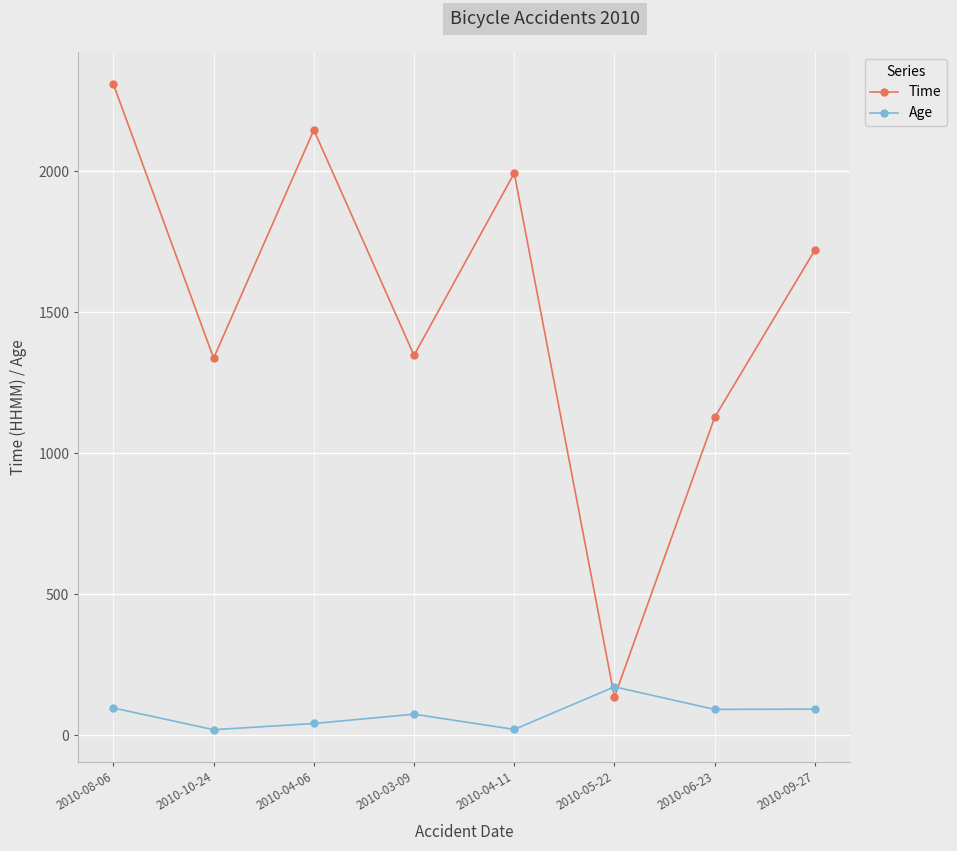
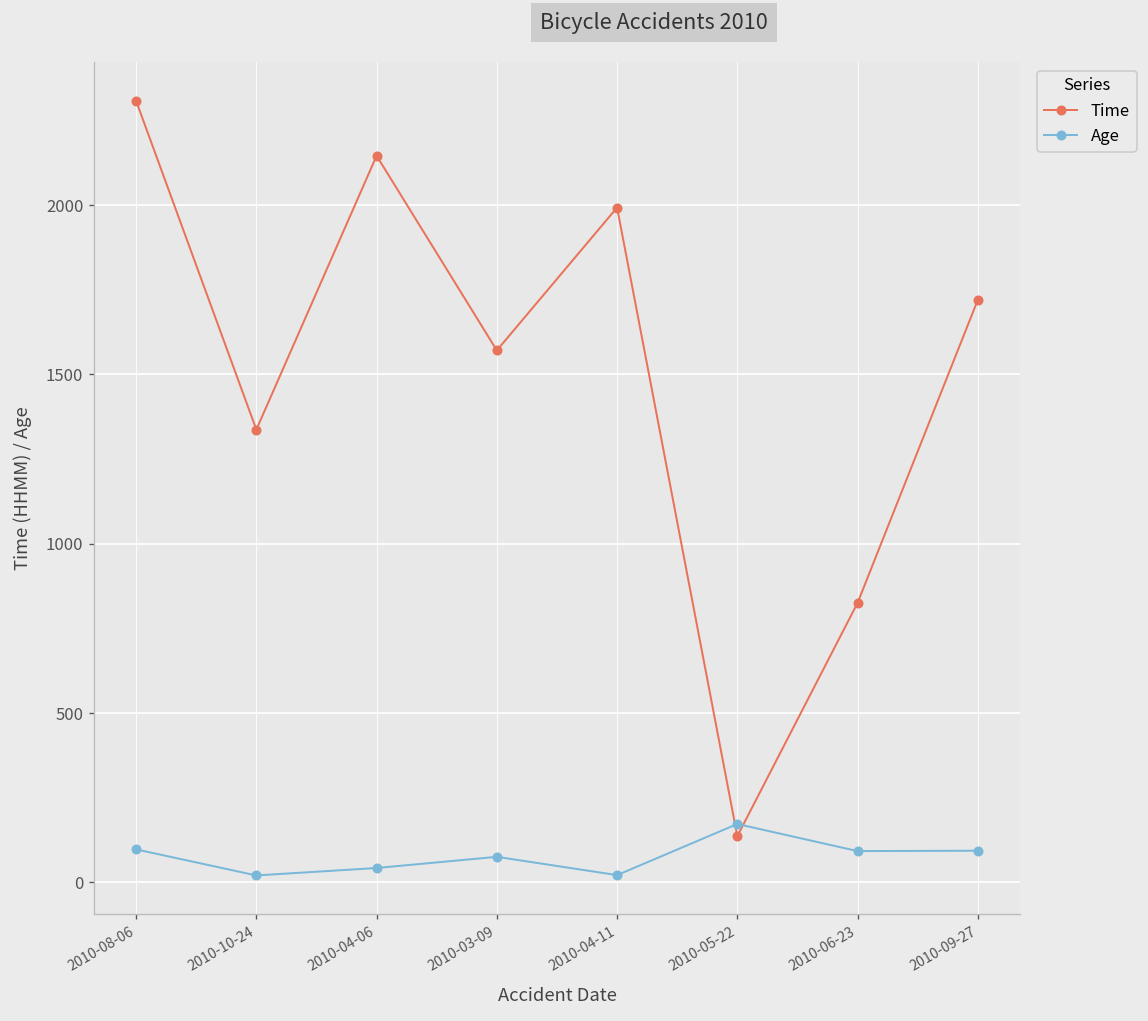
  {
    "Time": {
      "2010-08-06": 2310,
      "2010-10-24": 1340,
      "2010-04-06": 2150,
-     "2010-03-09": 1350,
+     "2010-03-09": 1570,
      "2010-04-11": 1990,
      "2010-05-22": 140,
-     "2010-06-23": 1130,
+     "2010-06-23": 830,
      "2010-09-27": 1720
    },
    "Age": {
      "2010-08-06": 100,
      "2010-10-24": 20,
      "2010-04-06": 40,
      "2010-03-09": 80,
      "2010-04-11": 20,
      "2010-05-22": 170,
      "2010-06-23": 90,
      "2010-09-27": 90
    }
  }
